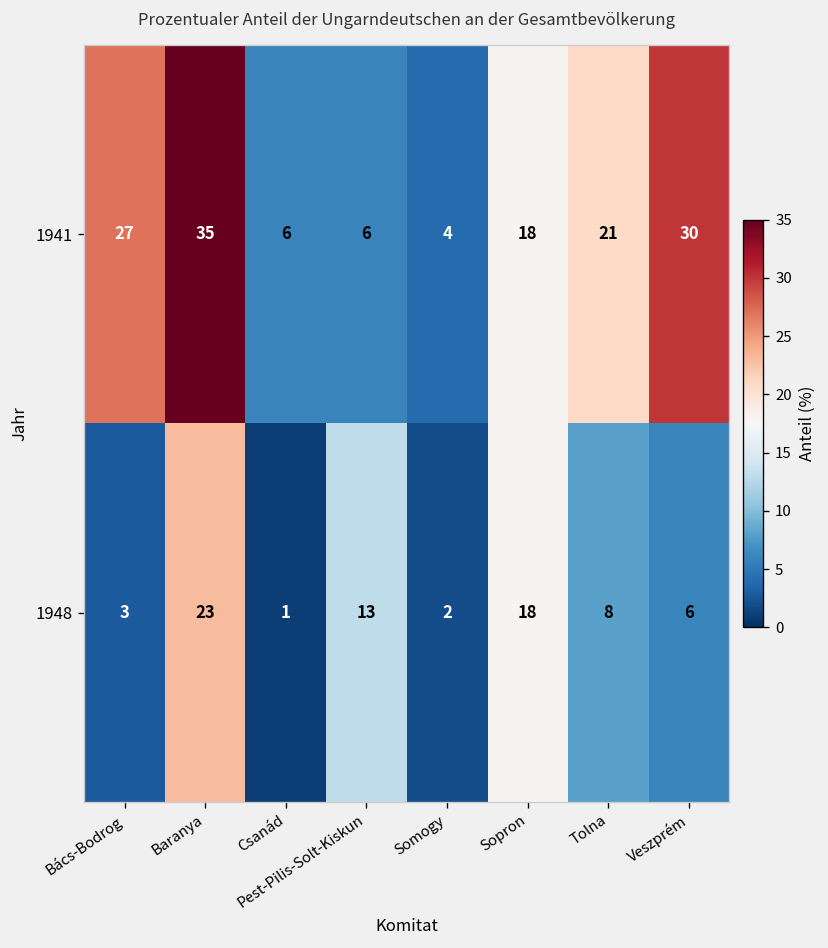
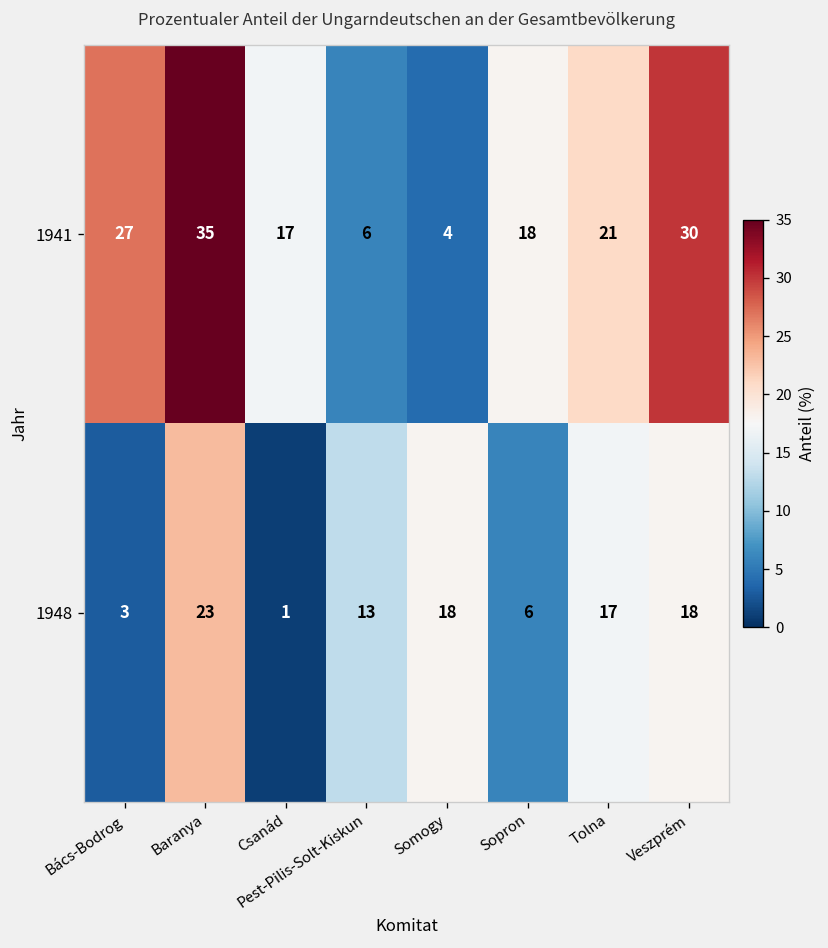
  {
    "1941": {
      "Bács-Bodrog": 27,
      "Baranya": 35,
-     "Csanád": 6,
+     "Csanád": 17,
      "Pest-Pilis-Solt-Kiskun": 6,
      "Somogy": 4,
      "Sopron": 18,
      "Tolna": 21,
      "Veszprém": 30
    },
    "1948": {
      "Bács-Bodrog": 3,
      "Baranya": 23,
      "Csanád": 1,
      "Pest-Pilis-Solt-Kiskun": 13,
-     "Somogy": 2,
-     "Sopron": 18,
-     "Tolna": 8,
-     "Veszprém": 6
+     "Somogy": 18,
+     "Sopron": 6,
+     "Tolna": 17,
+     "Veszprém": 18
    }
  }
